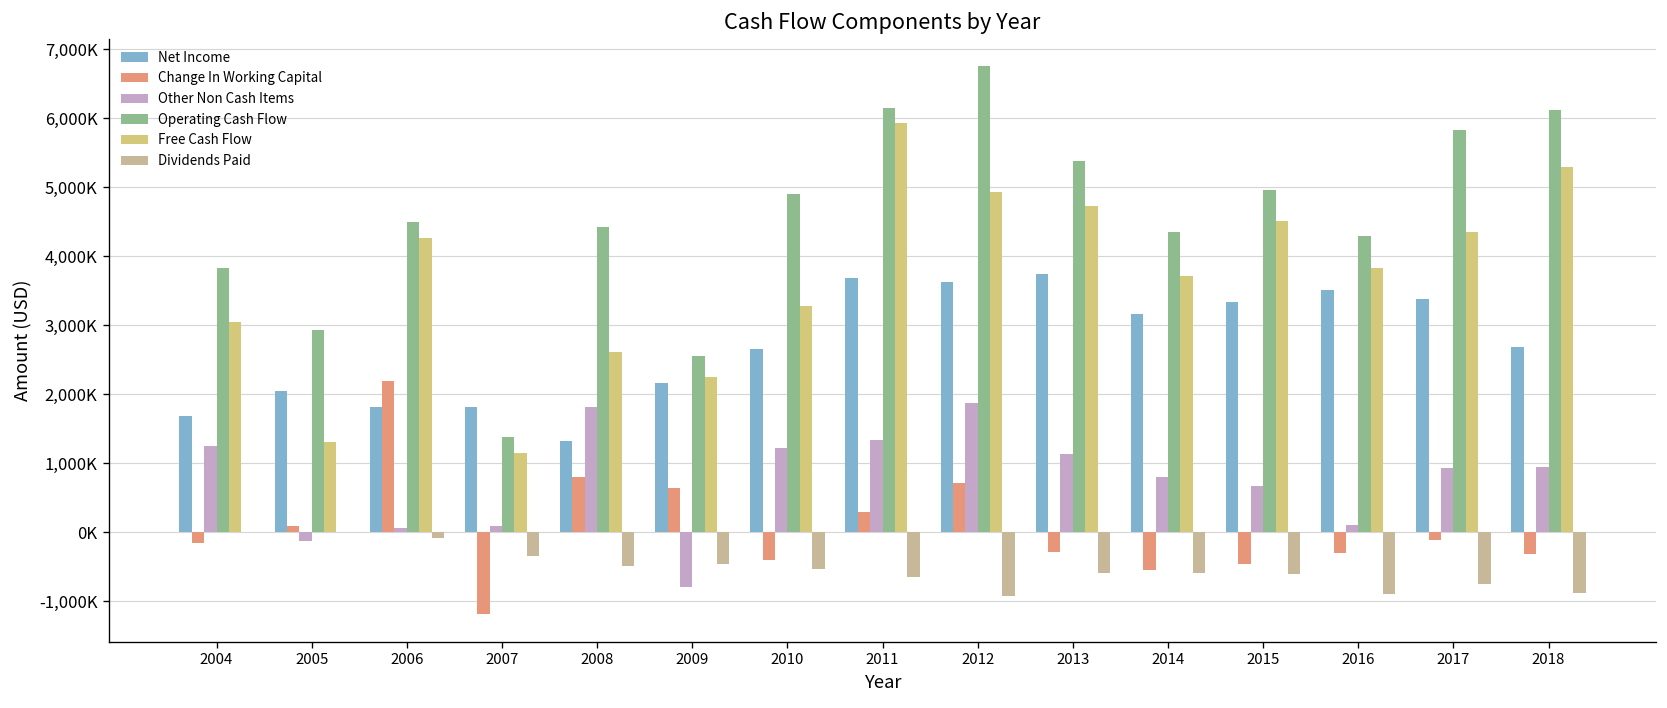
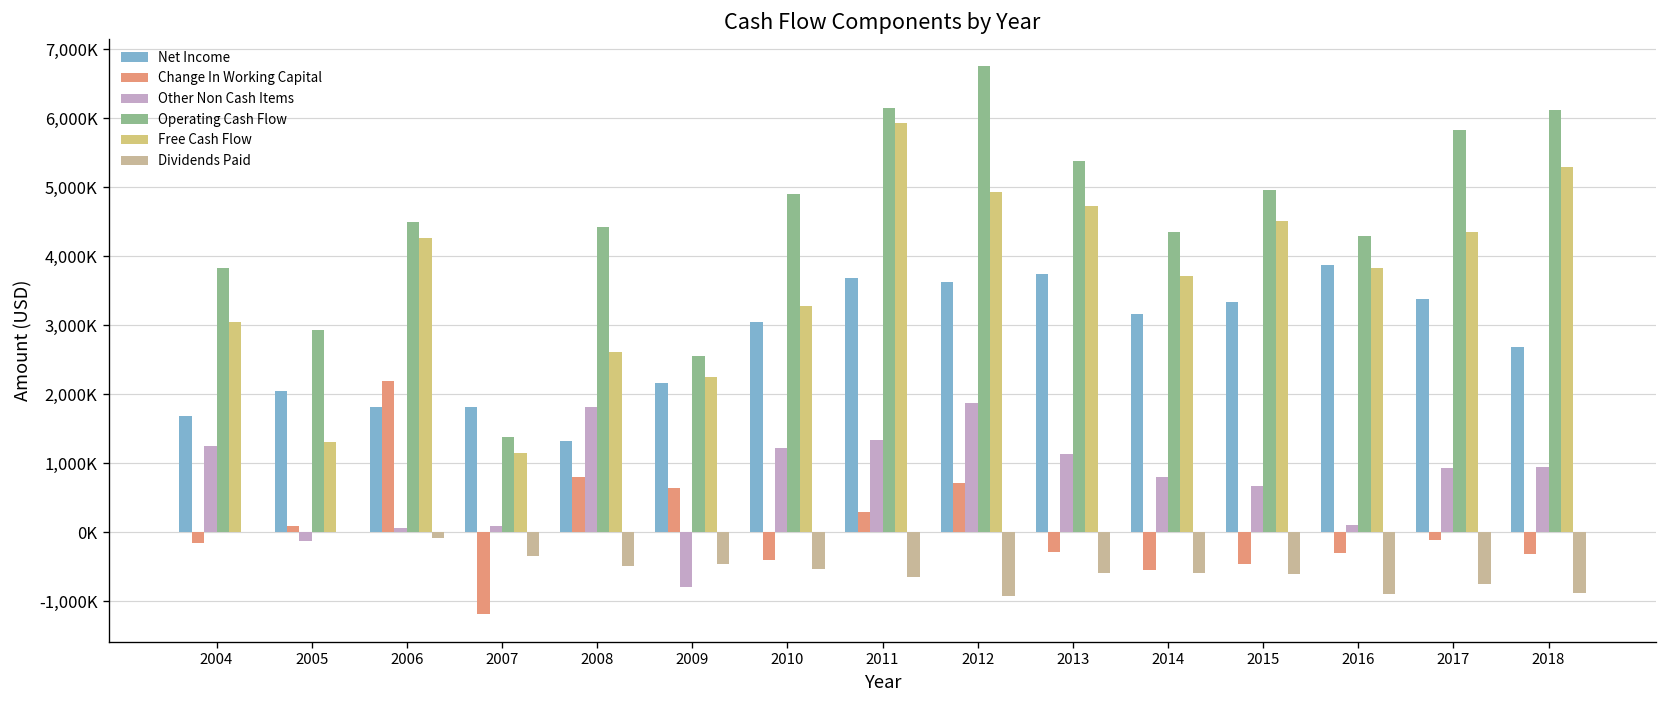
  {
    "Net Income": {
      "2004": "1,700,000",
      "2005": "2,100,000",
      "2006": "1,800,000",
      "2007": "1,800,000",
      "2008": "1,300,000",
      "2009": "2,200,000",
-     "2010": "2,700,000",
+     "2010": "3,000,000",
      "2011": "3,700,000",
      "2012": "3,600,000",
      "2013": "3,700,000",
      "2014": "3,200,000",
      "2015": "3,300,000",
-     "2016": "3,500,000",
+     "2016": "3,900,000",
      "2017": "3,400,000",
      "2018": "2,700,000"
    }
  }
